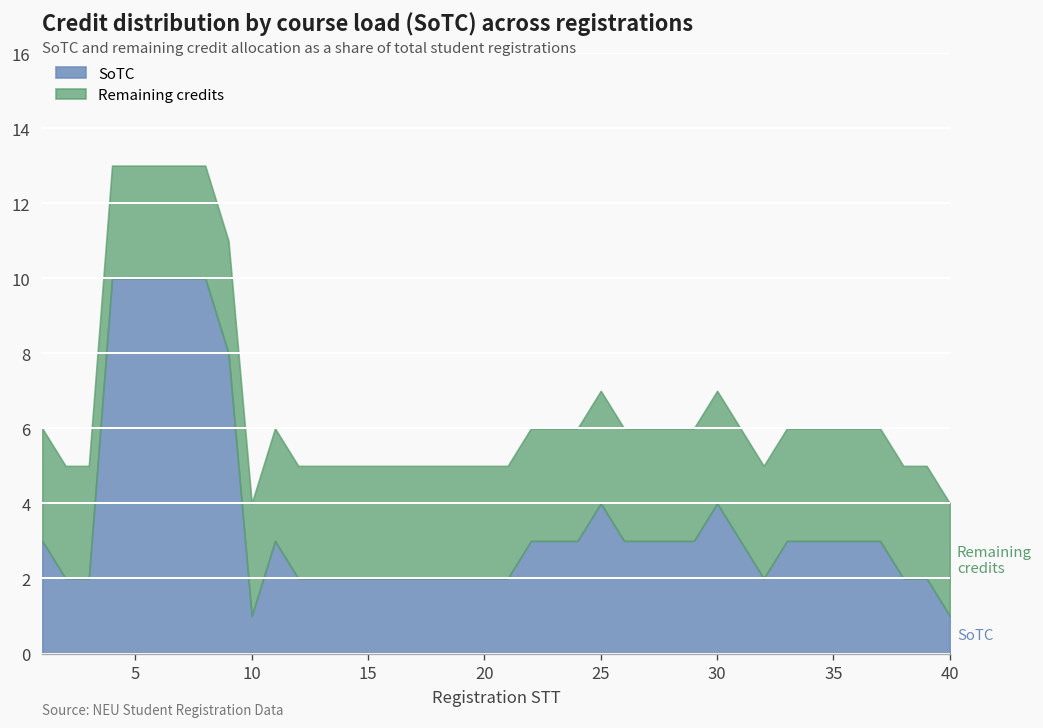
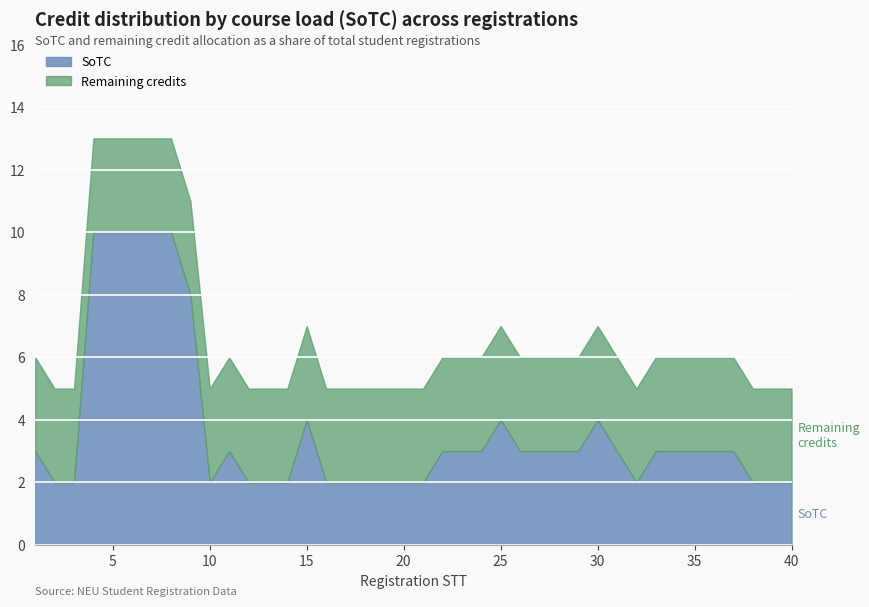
  {
    "SoTC": {
      "5": 10,
-     "10": 1,
-     "15": 2,
+     "10": 2,
+     "15": 4,
      "20": 2,
      "25": 4,
      "30": 4,
      "35": 3,
-     "40": 1
+     "40": 2
    }
  }
